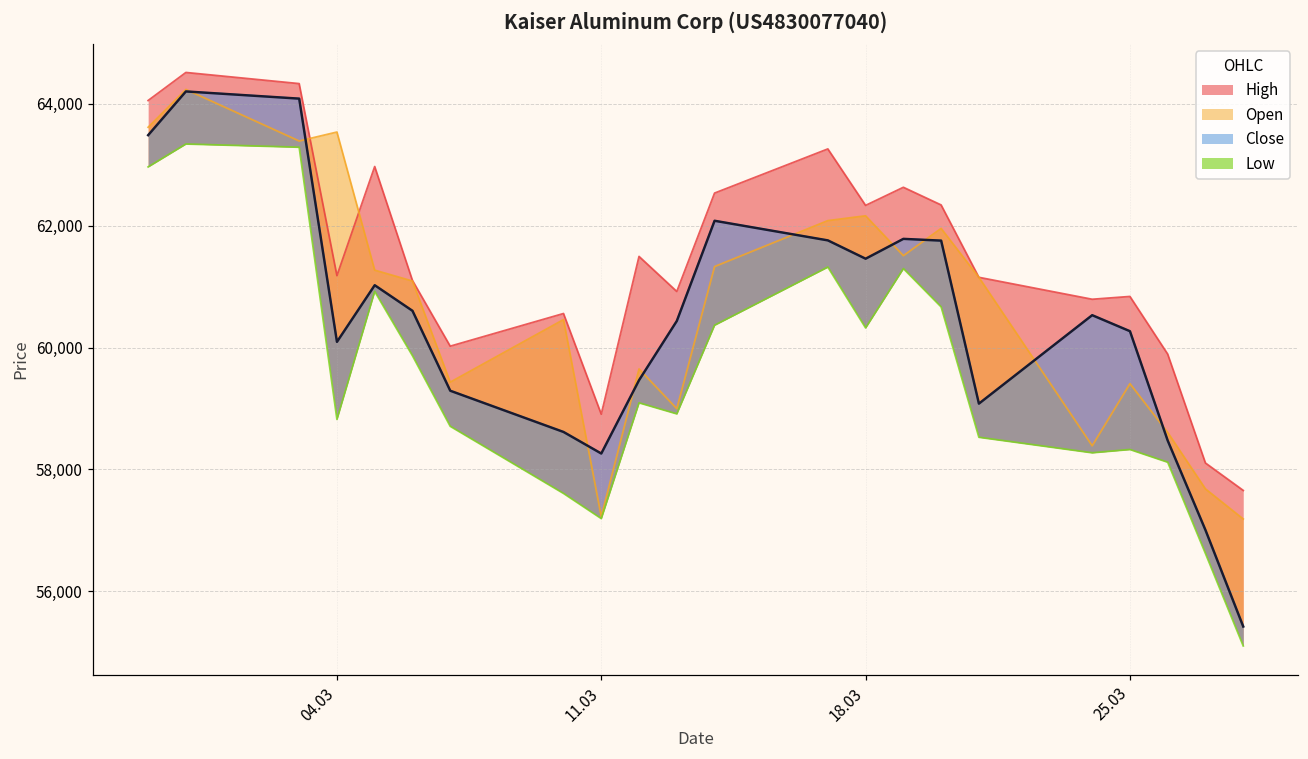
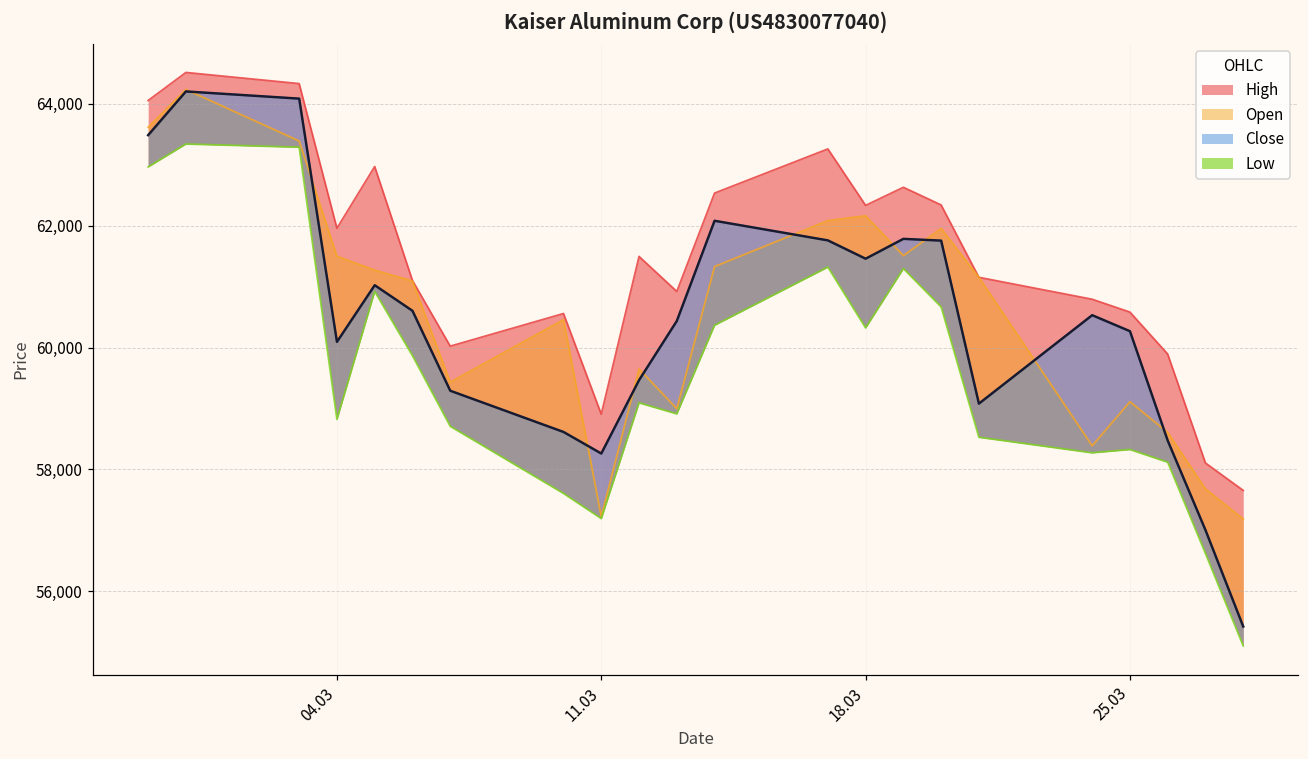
  {
    "High": {
-     "04.03": "61,200",
+     "04.03": "62,000",
      "11.03": "58,900",
      "18.03": "62,300",
-     "25.03": "60,800"
+     "25.03": "60,600"
    },
    "Open": {
-     "04.03": "63,500",
+     "04.03": "61,500",
      "18.03": "62,200",
-     "25.03": "59,400"
+     "25.03": "59,100"
    },
    "Close": {
      "04.03": "60,100",
      "11.03": "58,300",
      "18.03": "61,500",
      "25.03": "60,300"
    },
    "Low": {
      "04.03": "58,800",
      "18.03": "60,300",
      "25.03": "58,300"
    }
  }
